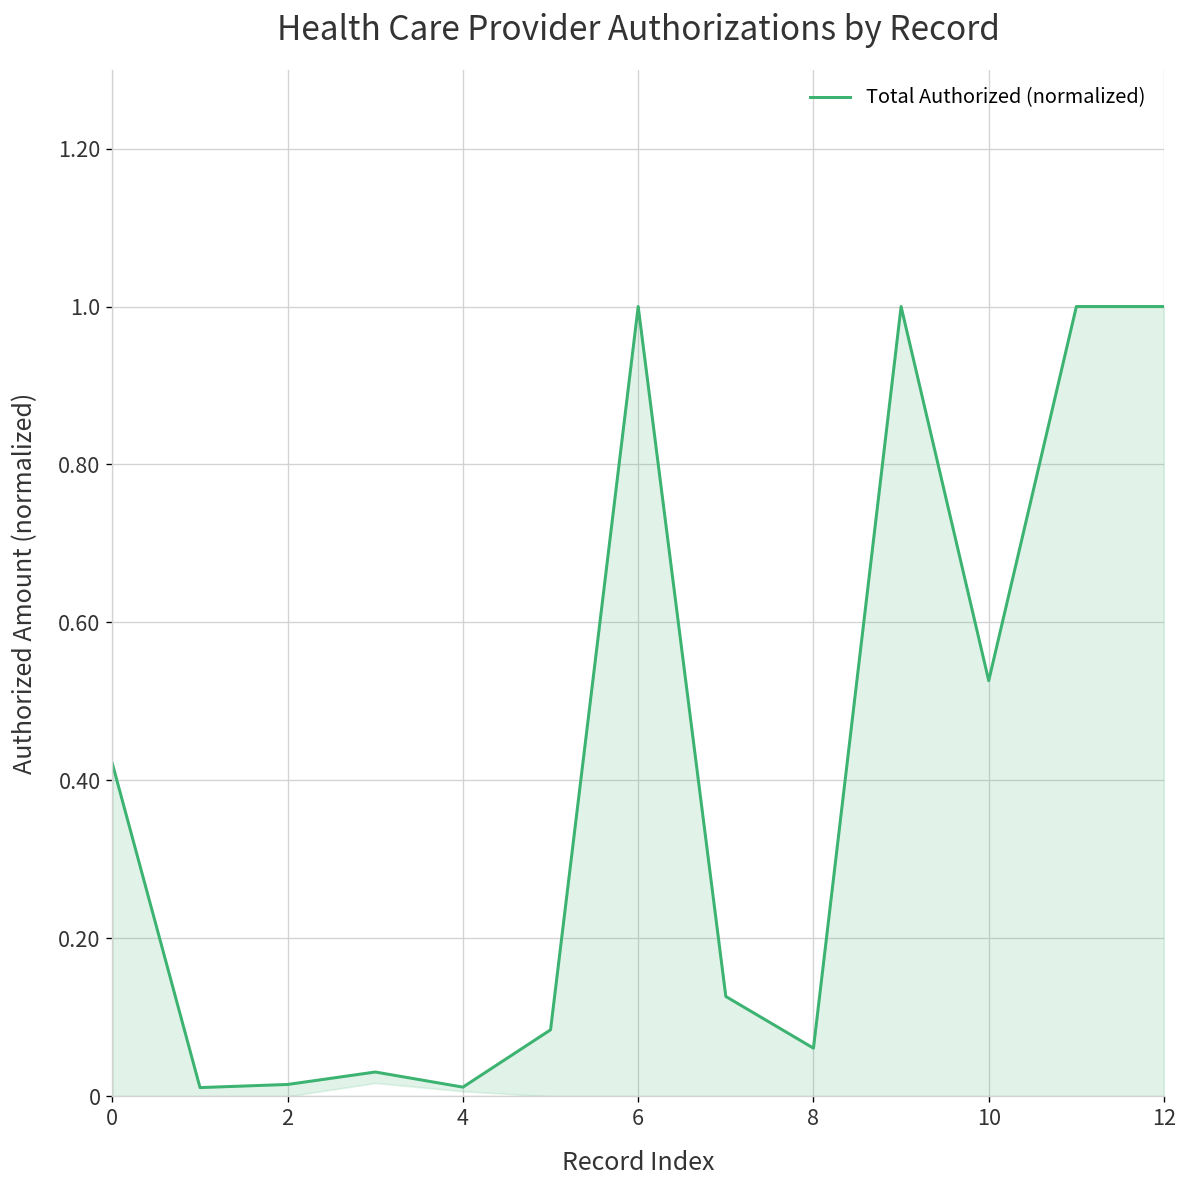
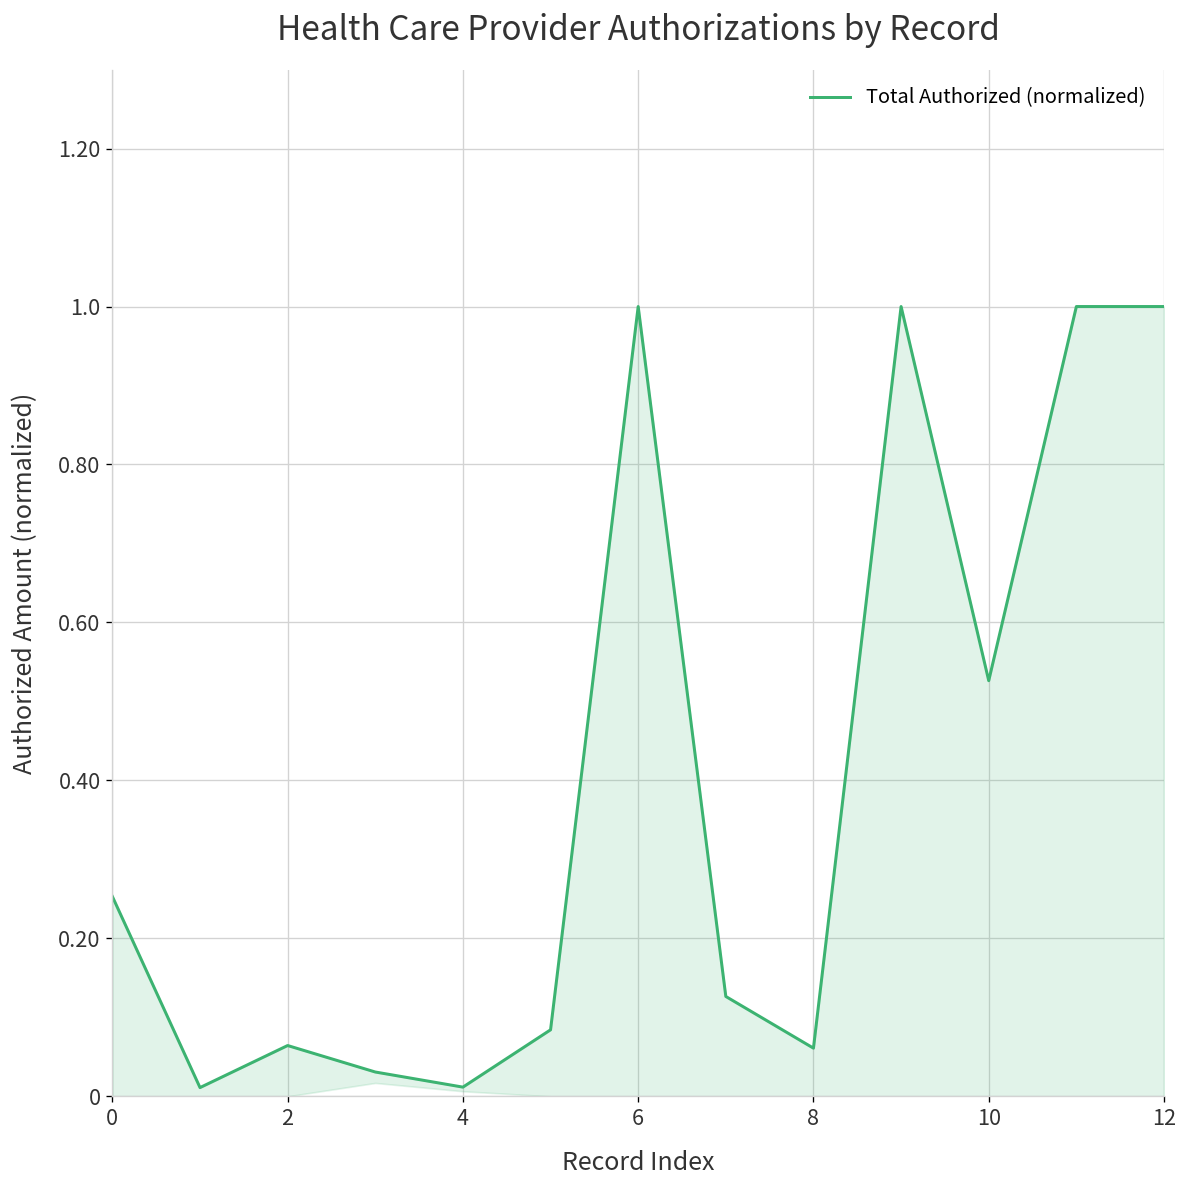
  {
-   "0": 0.42,
-   "2": 0.02,
+   "0": 0.25,
+   "2": 0.06,
    "4": 0.01,
    "6": 1.00,
    "8": 0.06,
    "10": 0.53,
    "12": 1.00
  }
